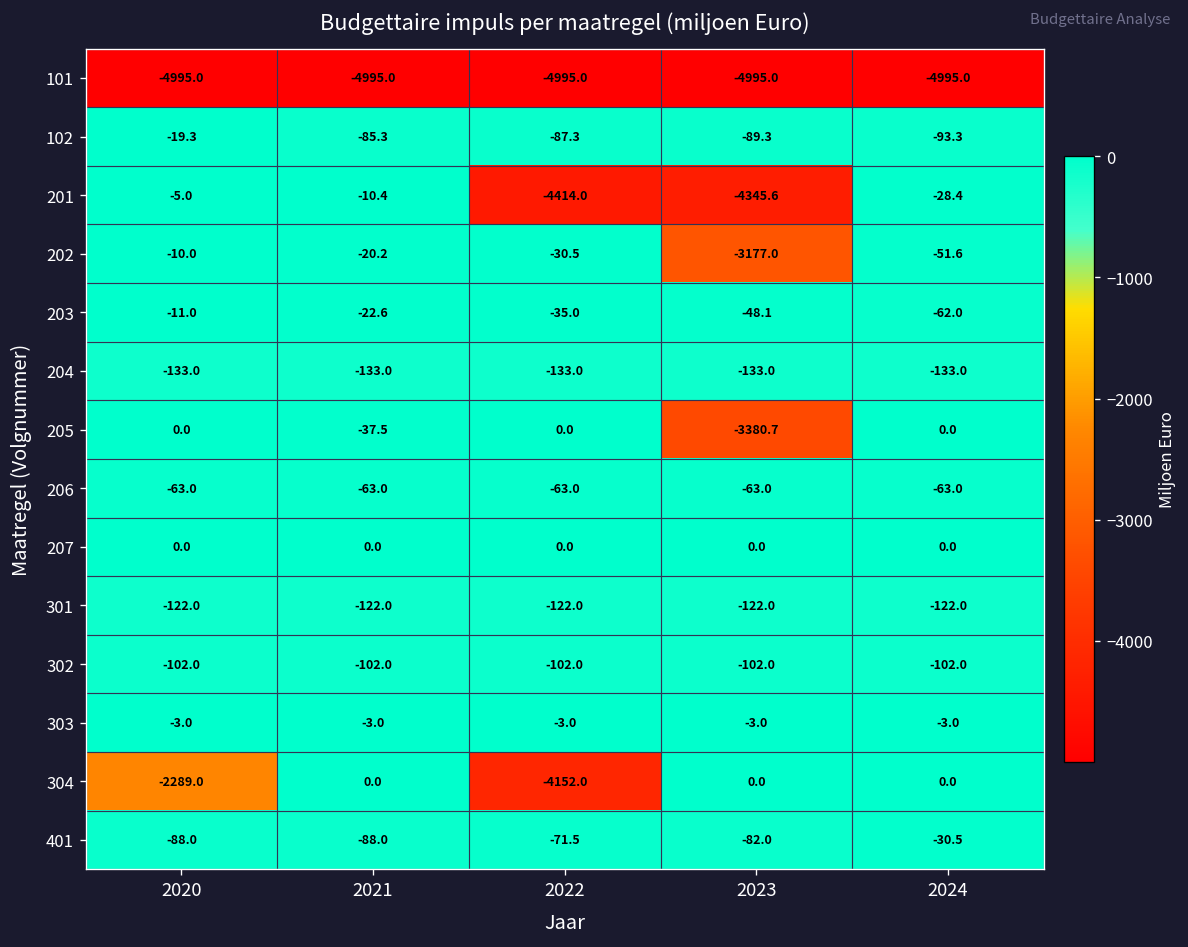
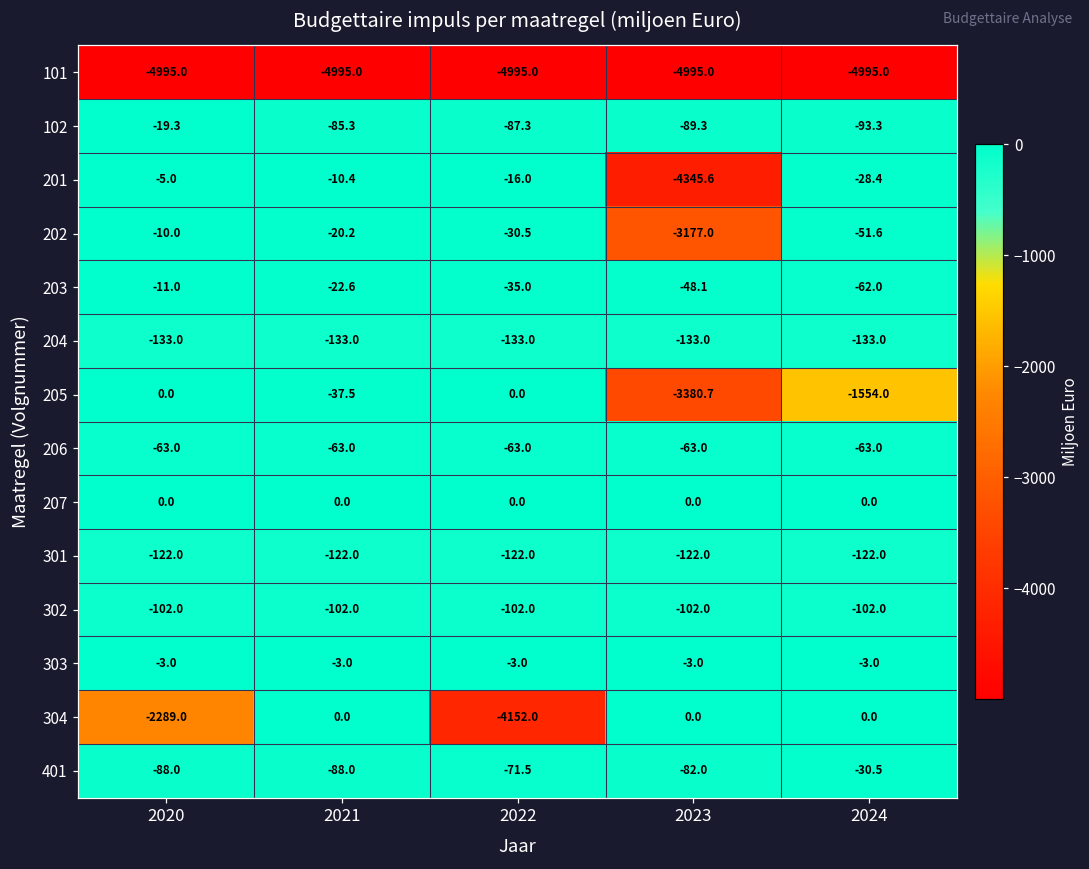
  {
    "101": {
      "2020": -4995.0,
      "2021": -4995.0,
      "2022": -4995.0,
      "2023": -4995.0,
      "2024": -4995.0
    },
    "102": {
      "2020": -19.3,
      "2021": -85.3,
      "2022": -87.3,
      "2023": -89.3,
      "2024": -93.3
    },
    "201": {
      "2020": -5.0,
      "2021": -10.4,
-     "2022": -4414.0,
+     "2022": -16.0,
      "2023": -4345.6,
      "2024": -28.4
    },
    "202": {
      "2020": -10.0,
      "2021": -20.2,
      "2022": -30.5,
      "2023": -3177.0,
      "2024": -51.6
    },
    "203": {
      "2020": -11.0,
      "2021": -22.6,
      "2022": -35.0,
      "2023": -48.1,
      "2024": -62.0
    },
    "204": {
      "2020": -133.0,
      "2021": -133.0,
      "2022": -133.0,
      "2023": -133.0,
      "2024": -133.0
    },
    "205": {
      "2020": 0.0,
      "2021": -37.5,
      "2022": 0.0,
      "2023": -3380.7,
-     "2024": 0.0
+     "2024": -1554.0
    },
    "206": {
      "2020": -63.0,
      "2021": -63.0,
      "2022": -63.0,
      "2023": -63.0,
      "2024": -63.0
    },
    "207": {
      "2020": 0.0,
      "2021": 0.0,
      "2022": 0.0,
      "2023": 0.0,
      "2024": 0.0
    },
    "301": {
      "2020": -122.0,
      "2021": -122.0,
      "2022": -122.0,
      "2023": -122.0,
      "2024": -122.0
    },
    "302": {
      "2020": -102.0,
      "2021": -102.0,
      "2022": -102.0,
      "2023": -102.0,
      "2024": -102.0
    },
    "303": {
      "2020": -3.0,
      "2021": -3.0,
      "2022": -3.0,
      "2023": -3.0,
      "2024": -3.0
    },
    "304": {
      "2020": -2289.0,
      "2021": 0.0,
      "2022": -4152.0,
      "2023": 0.0,
      "2024": 0.0
    },
    "401": {
      "2020": -88.0,
      "2021": -88.0,
      "2022": -71.5,
      "2023": -82.0,
      "2024": -30.5
    }
  }
